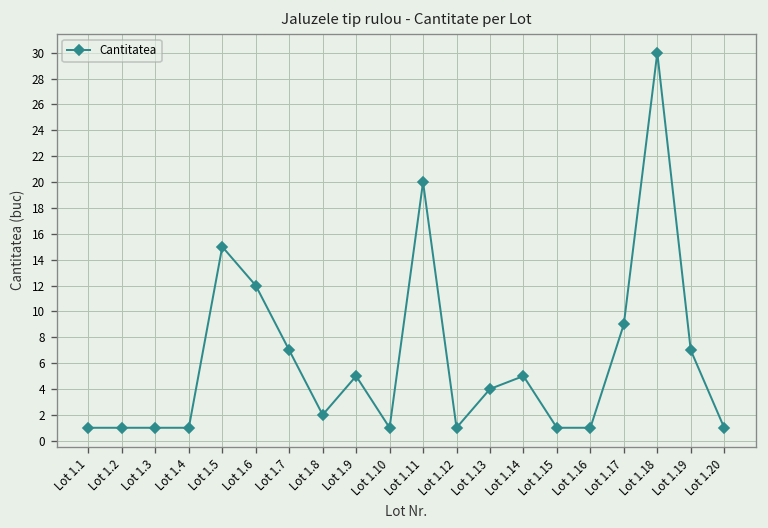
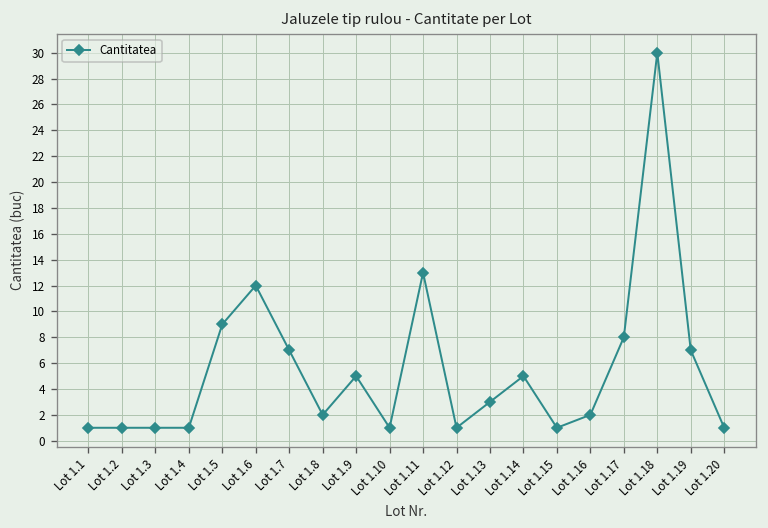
  {
    "Lot 1.1": 1,
    "Lot 1.2": 1,
    "Lot 1.3": 1,
    "Lot 1.4": 1,
-   "Lot 1.5": 15,
+   "Lot 1.5": 9,
    "Lot 1.6": 12,
    "Lot 1.7": 7,
    "Lot 1.8": 2,
    "Lot 1.9": 5,
    "Lot 1.10": 1,
-   "Lot 1.11": 20,
+   "Lot 1.11": 13,
    "Lot 1.12": 1,
-   "Lot 1.13": 4,
+   "Lot 1.13": 3,
    "Lot 1.14": 5,
    "Lot 1.15": 1,
-   "Lot 1.16": 1,
-   "Lot 1.17": 9,
+   "Lot 1.16": 2,
+   "Lot 1.17": 8,
    "Lot 1.18": 30,
    "Lot 1.19": 7,
    "Lot 1.20": 1
  }
